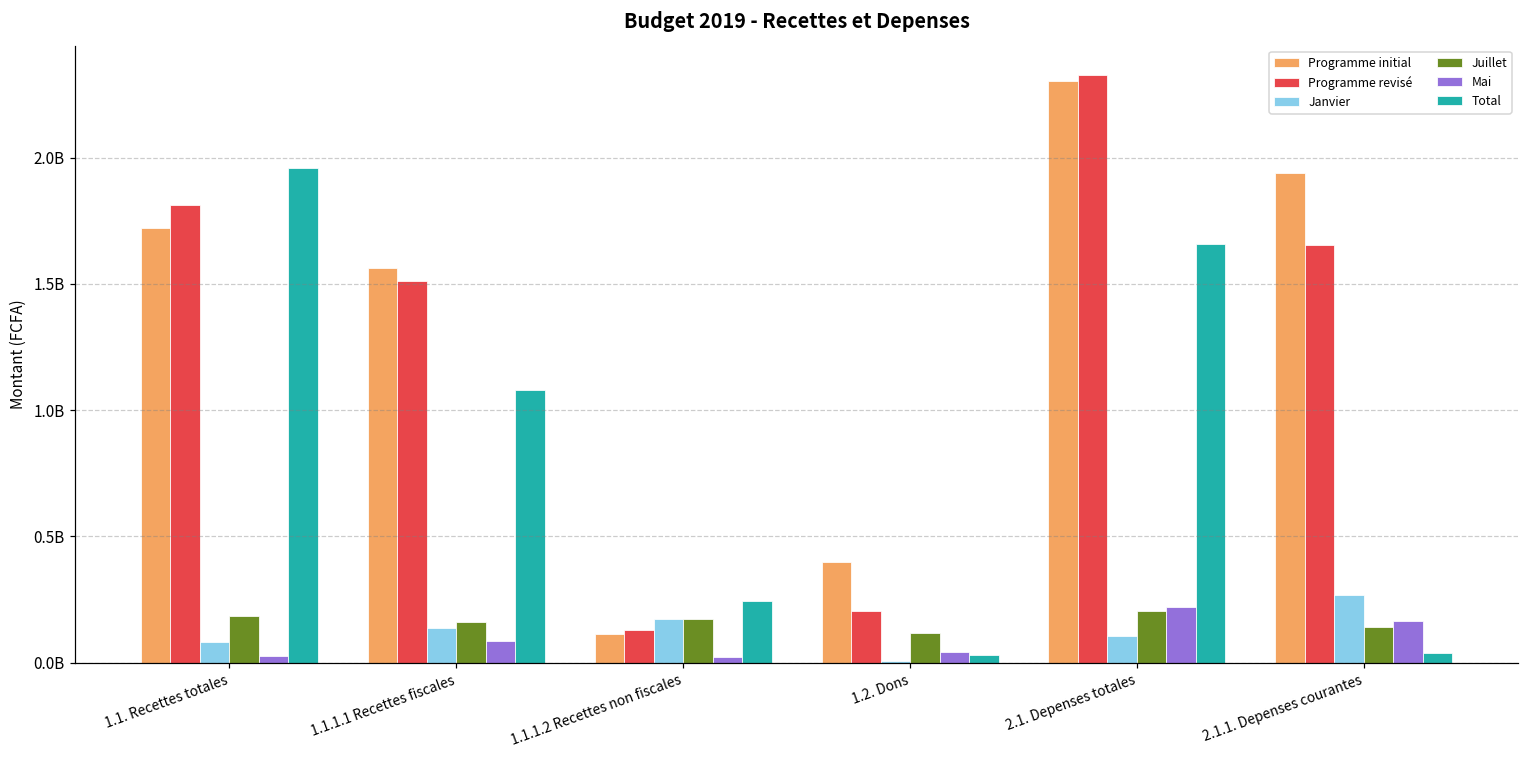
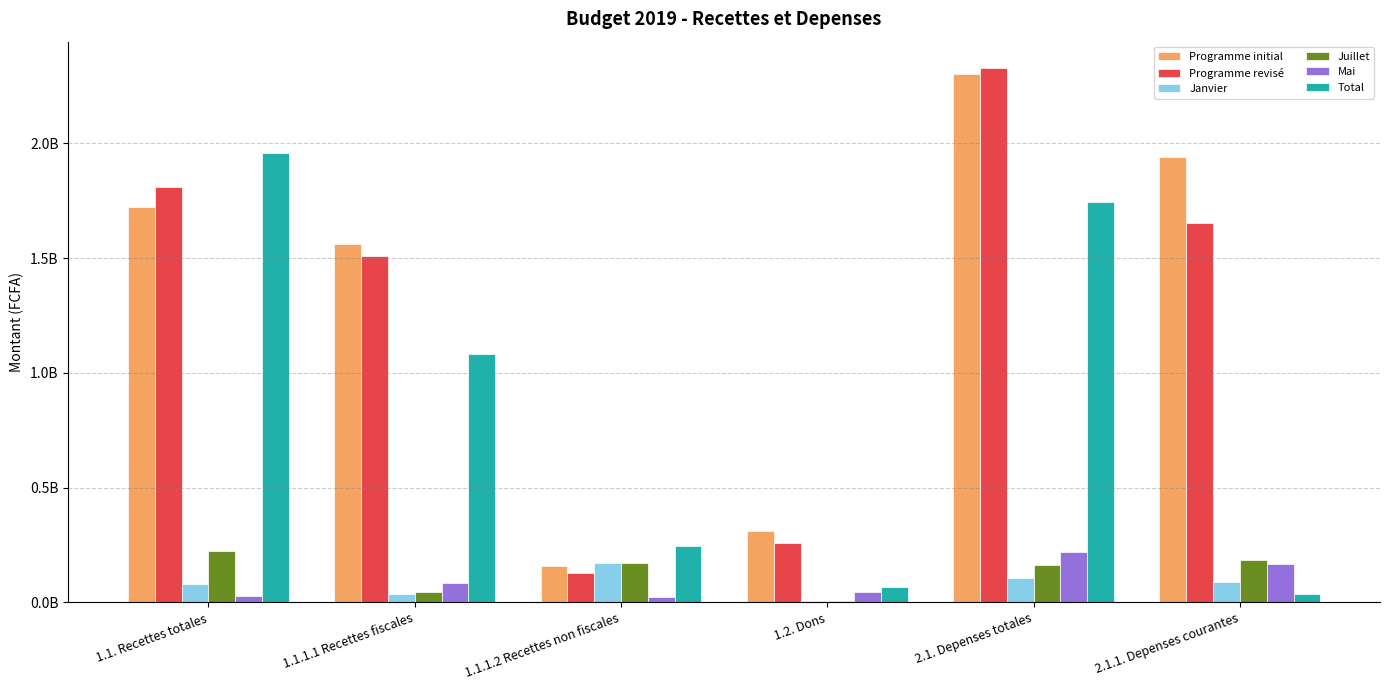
  {
    "Programme initial": {
      "1.1. Recettes totales": 1720000000,
      "1.1.1.1 Recettes fiscales": 1560000000,
-     "1.1.1.2 Recettes non fiscales": 110000000,
-     "1.2. Dons": 400000000,
+     "1.1.1.2 Recettes non fiscales": 160000000,
+     "1.2. Dons": 310000000,
      "2.1. Depenses totales": 2300000000,
      "2.1.1. Depenses courantes": 1940000000
    },
    "Programme revisé": {
      "1.1. Recettes totales": 1810000000,
      "1.1.1.1 Recettes fiscales": 1510000000,
      "1.1.1.2 Recettes non fiscales": 130000000,
-     "1.2. Dons": 200000000,
+     "1.2. Dons": 260000000,
      "2.1. Depenses totales": 2330000000,
      "2.1.1. Depenses courantes": 1650000000
    },
    "Janvier": {
      "1.1. Recettes totales": 80000000,
-     "1.1.1.1 Recettes fiscales": 140000000,
+     "1.1.1.1 Recettes fiscales": 40000000,
      "1.1.1.2 Recettes non fiscales": 170000000,
      "2.1. Depenses totales": 110000000,
-     "2.1.1. Depenses courantes": 270000000
+     "2.1.1. Depenses courantes": 90000000
    },
    "Juillet": {
-     "1.1. Recettes totales": 180000000,
-     "1.1.1.1 Recettes fiscales": 160000000,
+     "1.1. Recettes totales": 230000000,
+     "1.1.1.1 Recettes fiscales": 50000000,
      "1.1.1.2 Recettes non fiscales": 170000000,
-     "1.2. Dons": 120000000,
-     "2.1. Depenses totales": 200000000,
-     "2.1.1. Depenses courantes": 140000000
+     "1.2. Dons": 0,
+     "2.1. Depenses totales": 160000000,
+     "2.1.1. Depenses courantes": 180000000
    },
    "Mai": {
      "1.1. Recettes totales": 30000000,
      "1.1.1.1 Recettes fiscales": 90000000,
      "1.1.1.2 Recettes non fiscales": 20000000,
      "1.2. Dons": 40000000,
      "2.1. Depenses totales": 220000000,
      "2.1.1. Depenses courantes": 170000000
    },
    "Total": {
      "1.1. Recettes totales": 1960000000,
      "1.1.1.1 Recettes fiscales": 1080000000,
      "1.1.1.2 Recettes non fiscales": 240000000,
-     "1.2. Dons": 30000000,
-     "2.1. Depenses totales": 1660000000,
+     "1.2. Dons": 70000000,
+     "2.1. Depenses totales": 1740000000,
      "2.1.1. Depenses courantes": 40000000
    }
  }
